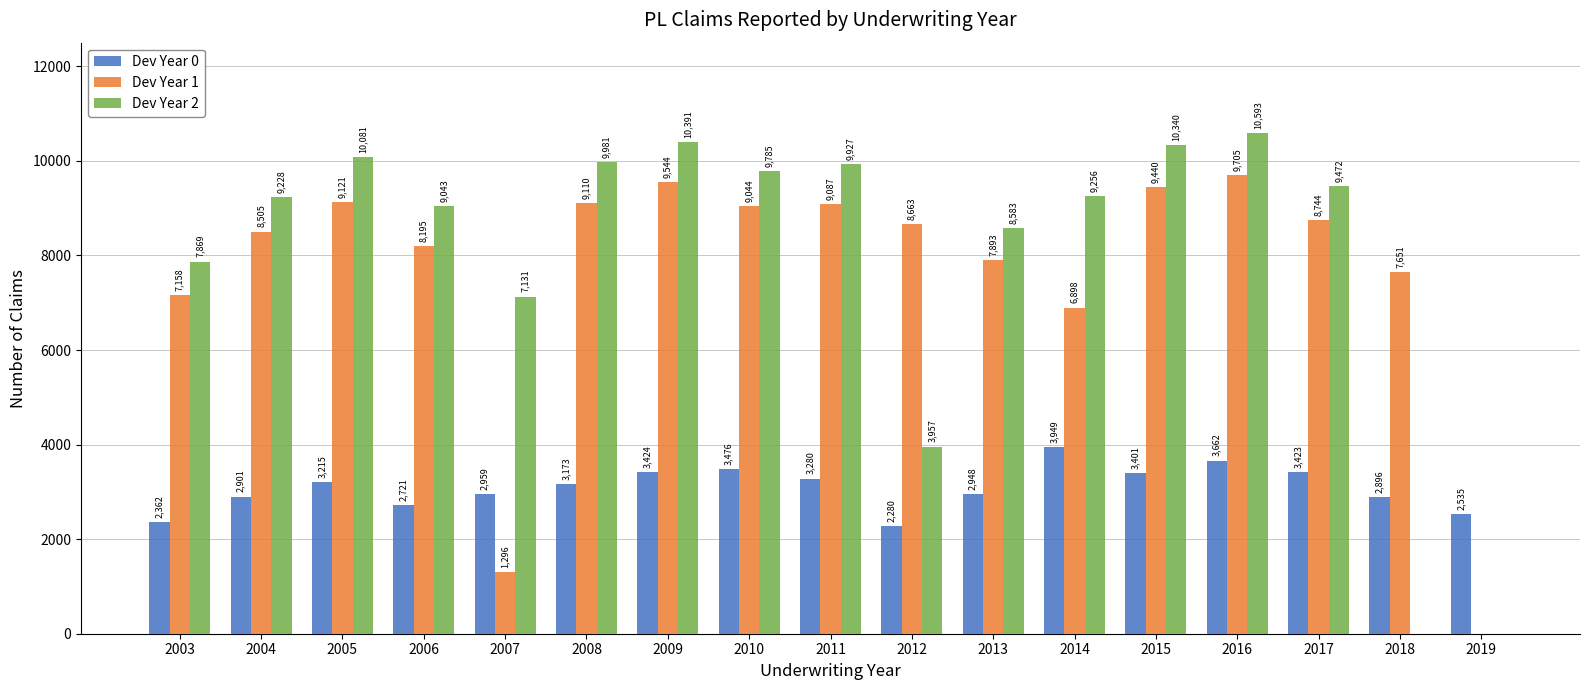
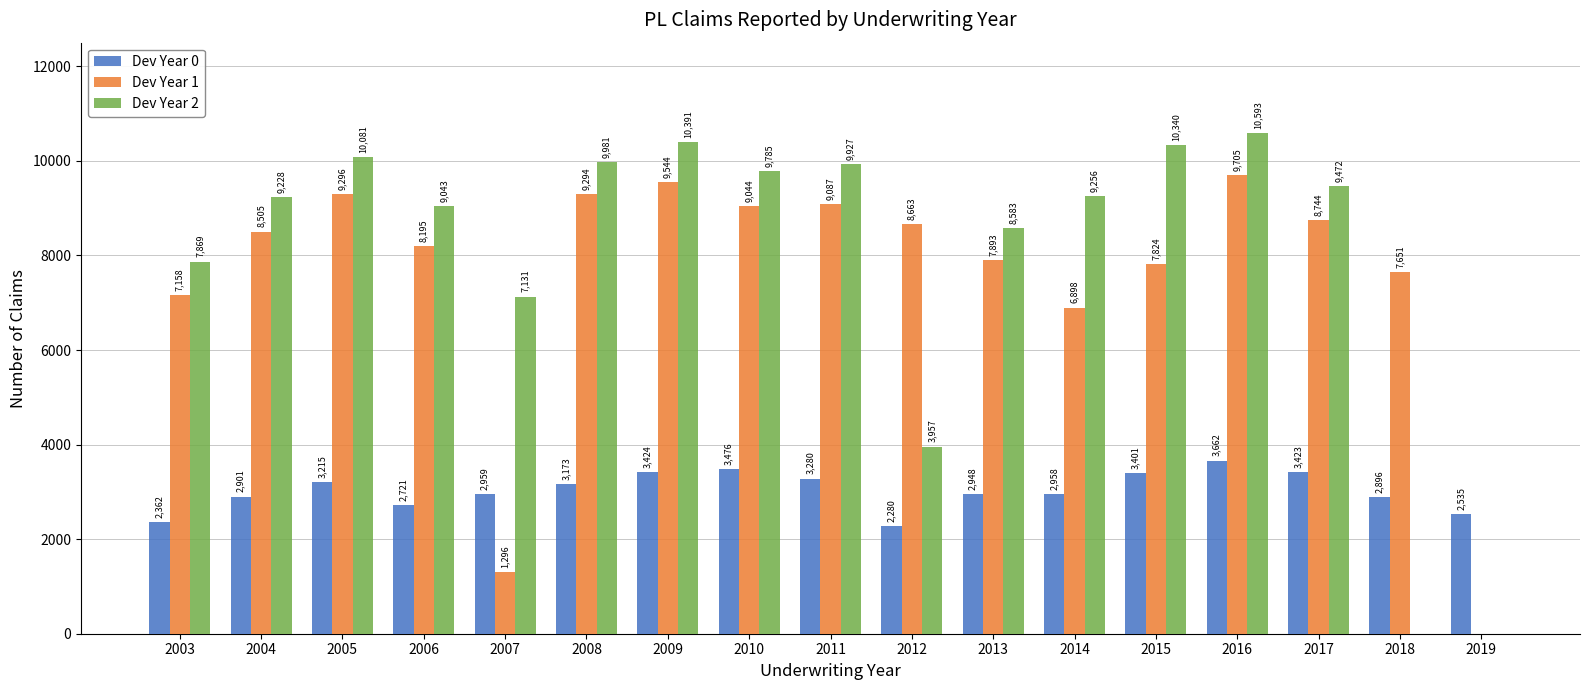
  {
    "Dev Year 0": {
      "2003": "2,362",
      "2004": "2,901",
      "2005": "3,215",
      "2006": "2,721",
      "2007": "2,959",
      "2008": "3,173",
      "2009": "3,424",
      "2010": "3,476",
      "2011": "3,280",
      "2012": "2,280",
      "2013": "2,948",
-     "2014": "3,949",
+     "2014": "2,958",
      "2015": "3,401",
      "2016": "3,662",
      "2017": "3,423",
      "2018": "2,896",
      "2019": "2,535"
    },
    "Dev Year 1": {
      "2003": "7,158",
      "2004": "8,505",
-     "2005": "9,121",
+     "2005": "9,296",
      "2006": "8,195",
      "2007": "1,296",
-     "2008": "9,110",
+     "2008": "9,294",
      "2009": "9,544",
      "2010": "9,044",
      "2011": "9,087",
      "2012": "8,663",
      "2013": "7,893",
      "2014": "6,898",
-     "2015": "9,440",
+     "2015": "7,824",
      "2016": "9,705",
      "2017": "8,744",
      "2018": "7,651"
    },
    "Dev Year 2": {
      "2003": "7,869",
      "2004": "9,228",
      "2005": "10,081",
      "2006": "9,043",
      "2007": "7,131",
      "2008": "9,981",
      "2009": "10,391",
      "2010": "9,785",
      "2011": "9,927",
      "2012": "3,957",
      "2013": "8,583",
      "2014": "9,256",
      "2015": "10,340",
      "2016": "10,593",
      "2017": "9,472"
    }
  }
